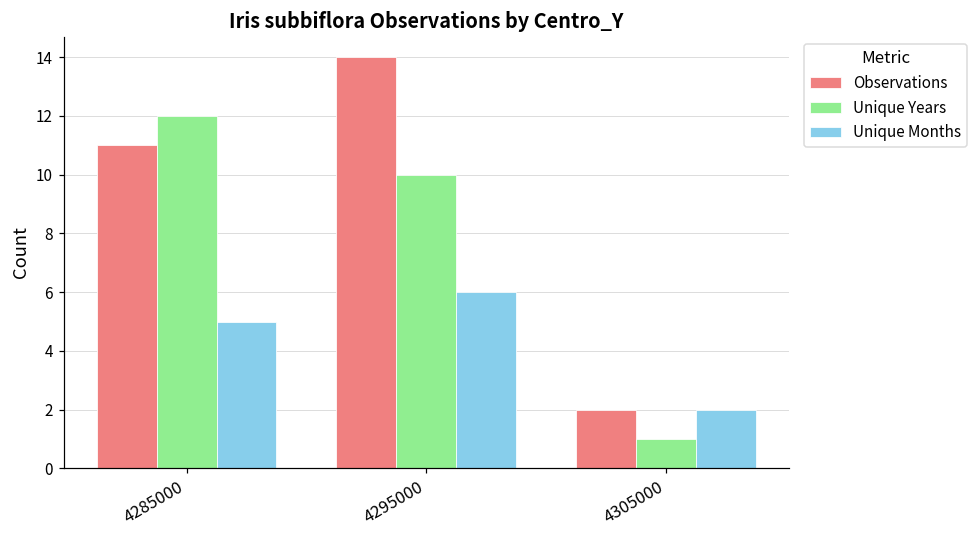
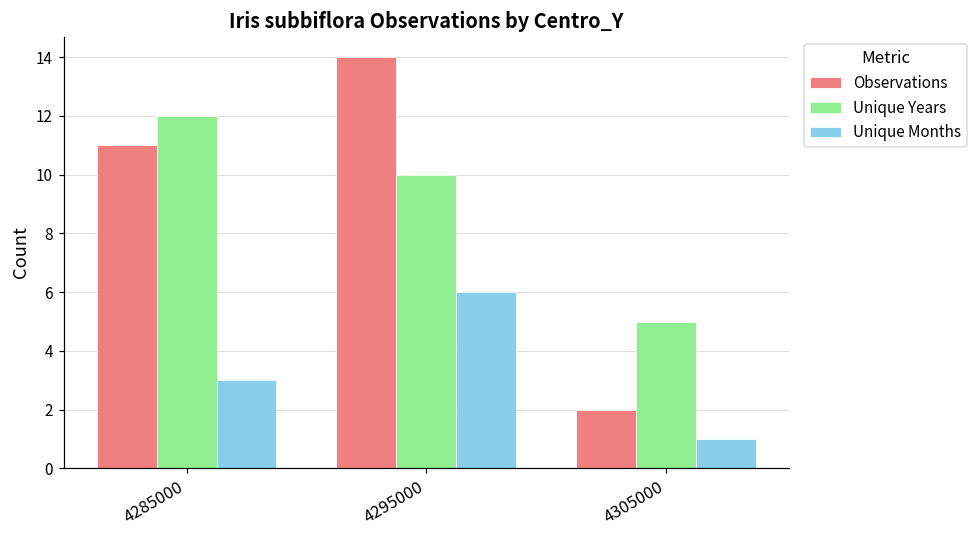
  {
    "Observations": {
      "4285000": 11,
      "4295000": 14,
      "4305000": 2
    },
    "Unique Years": {
      "4285000": 12,
      "4295000": 10,
-     "4305000": 1
+     "4305000": 5
    },
    "Unique Months": {
-     "4285000": 5,
+     "4285000": 3,
      "4295000": 6,
-     "4305000": 2
+     "4305000": 1
    }
  }
